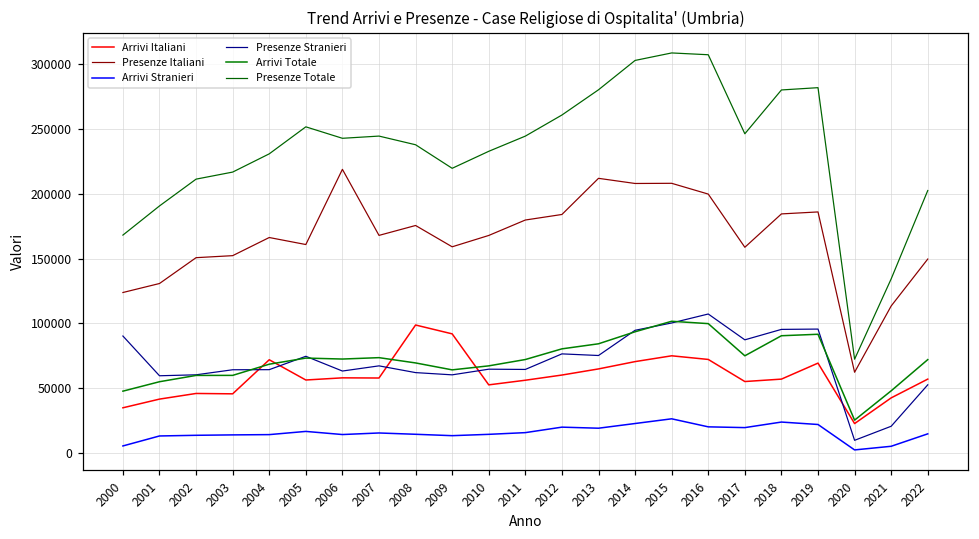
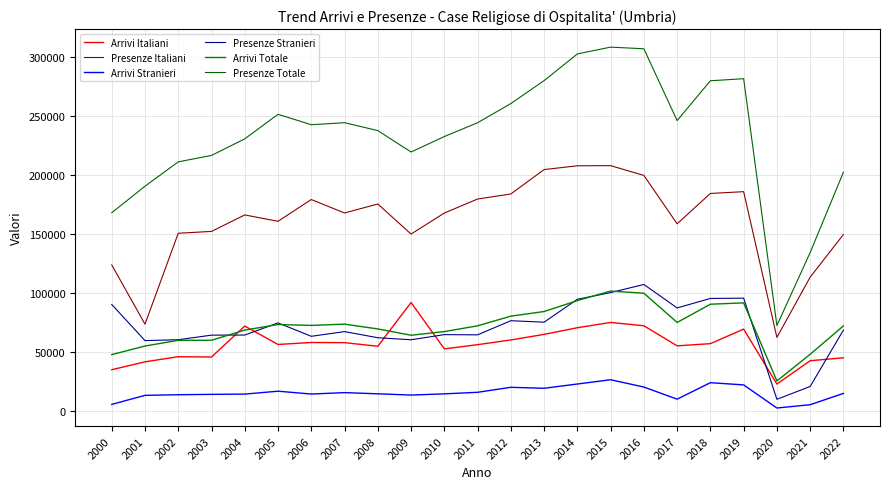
  {
    "Arrivi Italiani": {
      "2000": 35000,
      "2001": 42000,
      "2002": 46000,
      "2003": 46000,
      "2004": 72000,
      "2005": 56000,
      "2006": 58000,
      "2007": 58000,
-     "2008": 99000,
+     "2008": 55000,
      "2009": 92000,
      "2010": 53000,
      "2011": 56000,
      "2012": 60000,
      "2013": 65000,
      "2014": 71000,
      "2015": 75000,
      "2016": 72000,
      "2017": 55000,
      "2018": 57000,
      "2019": 69000,
      "2020": 23000,
      "2021": 43000,
-     "2022": 57000
+     "2022": 45000
    },
    "Presenze Italiani": {
      "2000": 124000,
-     "2001": 131000,
+     "2001": 74000,
      "2002": 151000,
      "2003": 152000,
      "2004": 166000,
      "2005": 161000,
-     "2006": 219000,
+     "2006": 179000,
      "2007": 168000,
      "2008": 175000,
-     "2009": 159000,
+     "2009": 150000,
      "2010": 168000,
      "2011": 180000,
      "2012": 184000,
-     "2013": 212000,
+     "2013": 205000,
      "2014": 208000,
      "2015": 208000,
      "2016": 200000,
      "2017": 159000,
      "2018": 184000,
      "2019": 186000,
      "2020": 62000,
      "2021": 113000,
      "2022": 150000
    },
    "Arrivi Stranieri": {
      "2000": 6000,
      "2001": 13000,
      "2002": 14000,
      "2003": 14000,
      "2004": 14000,
      "2005": 17000,
      "2006": 14000,
      "2007": 16000,
      "2008": 15000,
      "2009": 14000,
      "2010": 15000,
      "2011": 16000,
      "2012": 20000,
      "2013": 19000,
      "2014": 23000,
      "2015": 27000,
      "2016": 20000,
-     "2017": 20000,
+     "2017": 10000,
      "2018": 24000,
      "2019": 22000,
      "2020": 3000,
      "2021": 5000,
      "2022": 15000
    },
    "Presenze Stranieri": {
      "2000": 90000,
      "2001": 60000,
      "2003": 64000,
      "2004": 64000,
      "2006": 63000,
      "2007": 67000,
      "2008": 62000,
      "2009": 60000,
      "2010": 65000,
      "2011": 65000,
      "2012": 77000,
      "2013": 75000,
      "2016": 107000,
      "2017": 87000,
      "2018": 95000,
      "2019": 96000,
      "2020": 10000,
      "2021": 21000,
-     "2022": 53000
+     "2022": 69000
    }
  }
